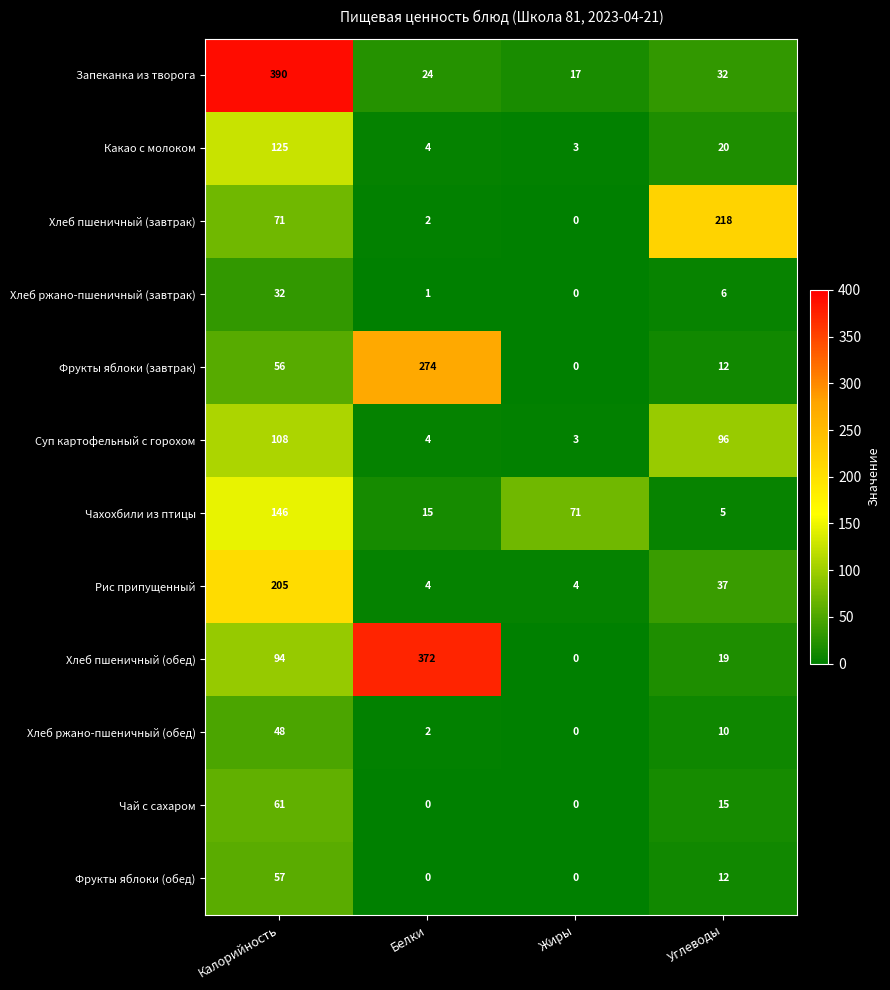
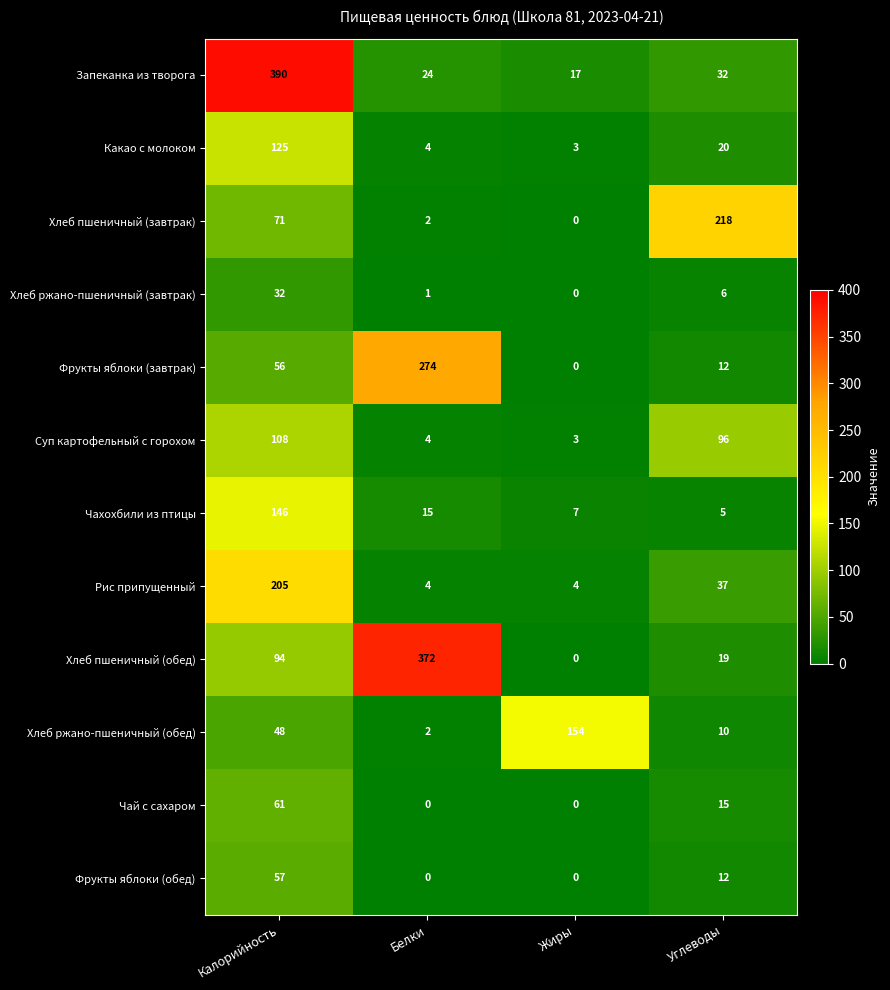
  {
    "Запеканка из творога": {
      "Калорийность": 390,
      "Белки": 24,
      "Жиры": 17,
      "Углеводы": 32
    },
    "Какао с молоком": {
      "Калорийность": 125,
      "Белки": 4,
      "Жиры": 3,
      "Углеводы": 20
    },
    "Хлеб пшеничный (завтрак)": {
      "Калорийность": 71,
      "Белки": 2,
      "Жиры": 0,
      "Углеводы": 218
    },
    "Хлеб ржано-пшеничный (завтрак)": {
      "Калорийность": 32,
      "Белки": 1,
      "Жиры": 0,
      "Углеводы": 6
    },
    "Фрукты яблоки (завтрак)": {
      "Калорийность": 56,
      "Белки": 274,
      "Жиры": 0,
      "Углеводы": 12
    },
    "Суп картофельный с горохом": {
      "Калорийность": 108,
      "Белки": 4,
      "Жиры": 3,
      "Углеводы": 96
    },
    "Чахохбили из птицы": {
      "Калорийность": 146,
      "Белки": 15,
-     "Жиры": 71,
+     "Жиры": 7,
      "Углеводы": 5
    },
    "Рис припущенный": {
      "Калорийность": 205,
      "Белки": 4,
      "Жиры": 4,
      "Углеводы": 37
    },
    "Хлеб пшеничный (обед)": {
      "Калорийность": 94,
      "Белки": 372,
      "Жиры": 0,
      "Углеводы": 19
    },
    "Хлеб ржано-пшеничный (обед)": {
      "Калорийность": 48,
      "Белки": 2,
-     "Жиры": 0,
+     "Жиры": 154,
      "Углеводы": 10
    },
    "Чай с сахаром": {
      "Калорийность": 61,
      "Белки": 0,
      "Жиры": 0,
      "Углеводы": 15
    },
    "Фрукты яблоки (обед)": {
      "Калорийность": 57,
      "Белки": 0,
      "Жиры": 0,
      "Углеводы": 12
    }
  }
